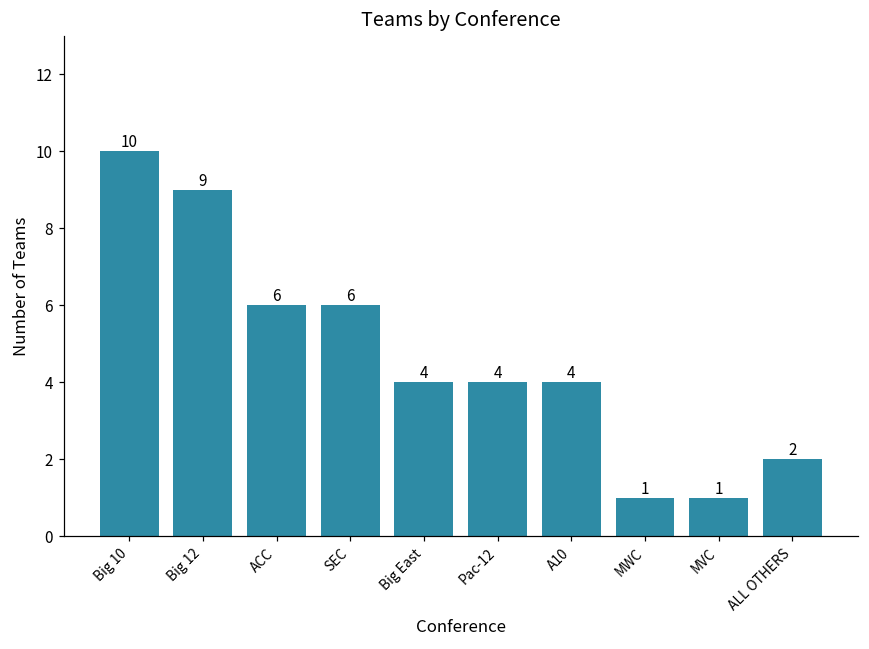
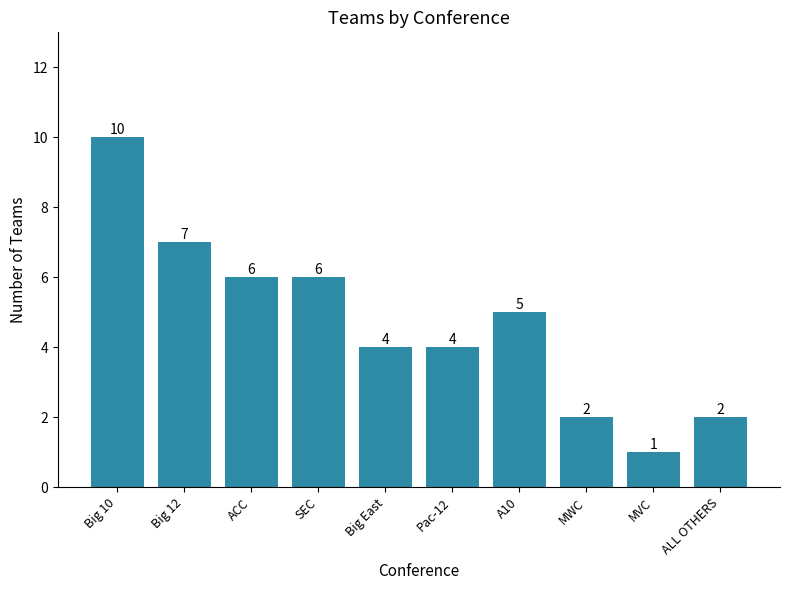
  {
    "Big 10": 10,
-   "Big 12": 9,
+   "Big 12": 7,
    "ACC": 6,
    "SEC": 6,
    "Big East": 4,
    "Pac-12": 4,
-   "A10": 4,
-   "MWC": 1,
+   "A10": 5,
+   "MWC": 2,
    "MVC": 1,
    "ALL OTHERS": 2
  }
